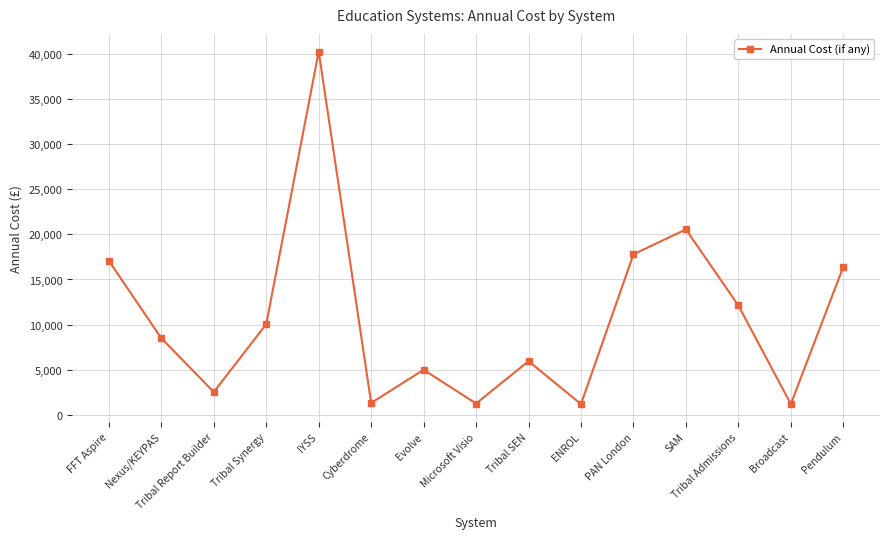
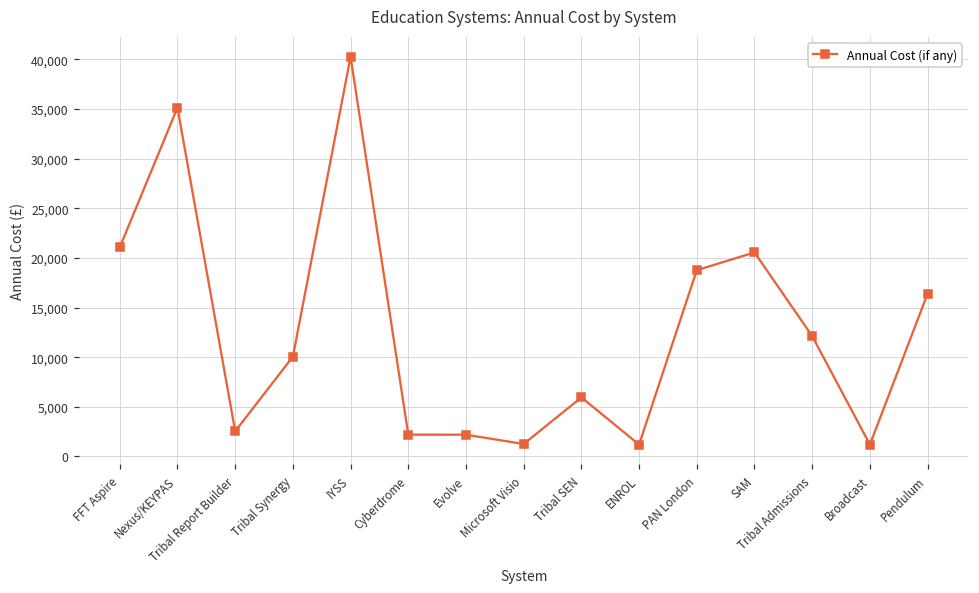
  {
-   "FFT Aspire": "17,000",
-   "Nexus/KEYPAS": "8,000",
+   "FFT Aspire": "21,000",
+   "Nexus/KEYPAS": "35,000",
    "Tribal Report Builder": "3,000",
    "Tribal Synergy": "10,000",
    "IYSS": "40,000",
-   "Cyberdrome": "1,000",
-   "Evolve": "5,000",
+   "Cyberdrome": "2,000",
+   "Evolve": "2,000",
    "Microsoft Visio": "1,000",
    "Tribal SEN": "6,000",
    "ENROL": "1,000",
-   "PAN London": "18,000",
+   "PAN London": "19,000",
    "SAM": "21,000",
    "Tribal Admissions": "12,000",
    "Broadcast": "1,000",
    "Pendulum": "16,000"
  }
